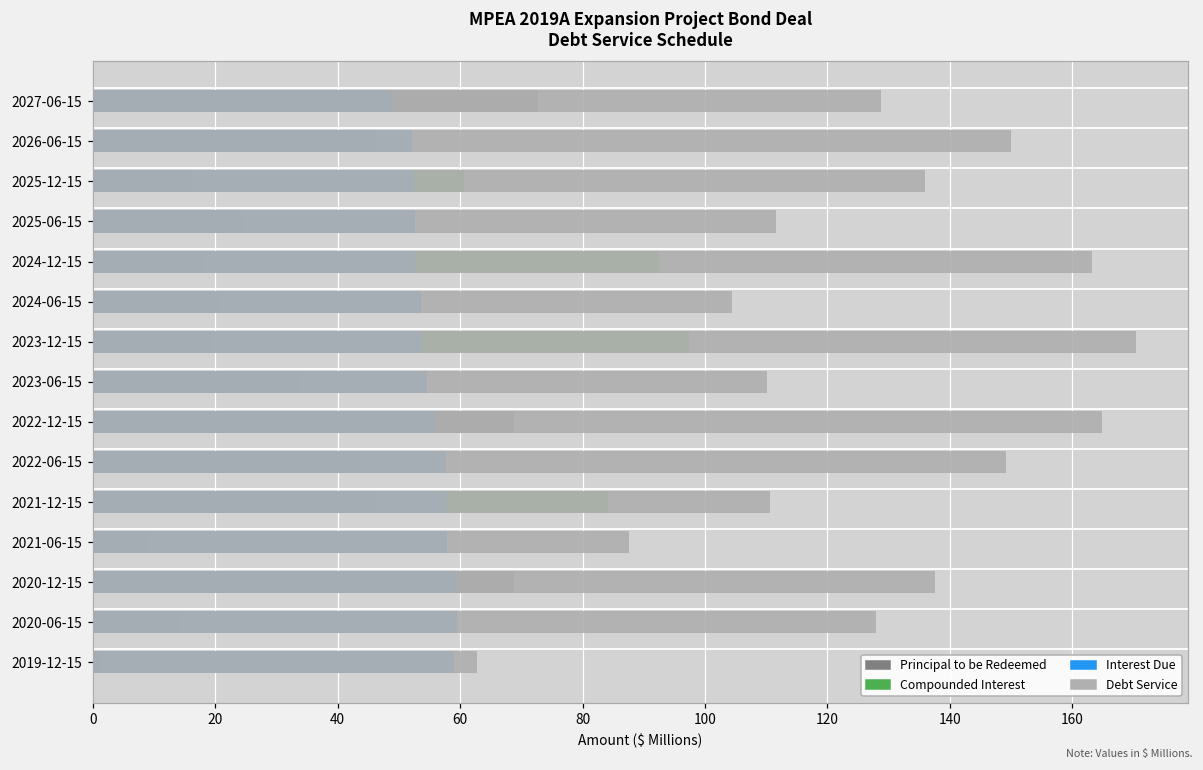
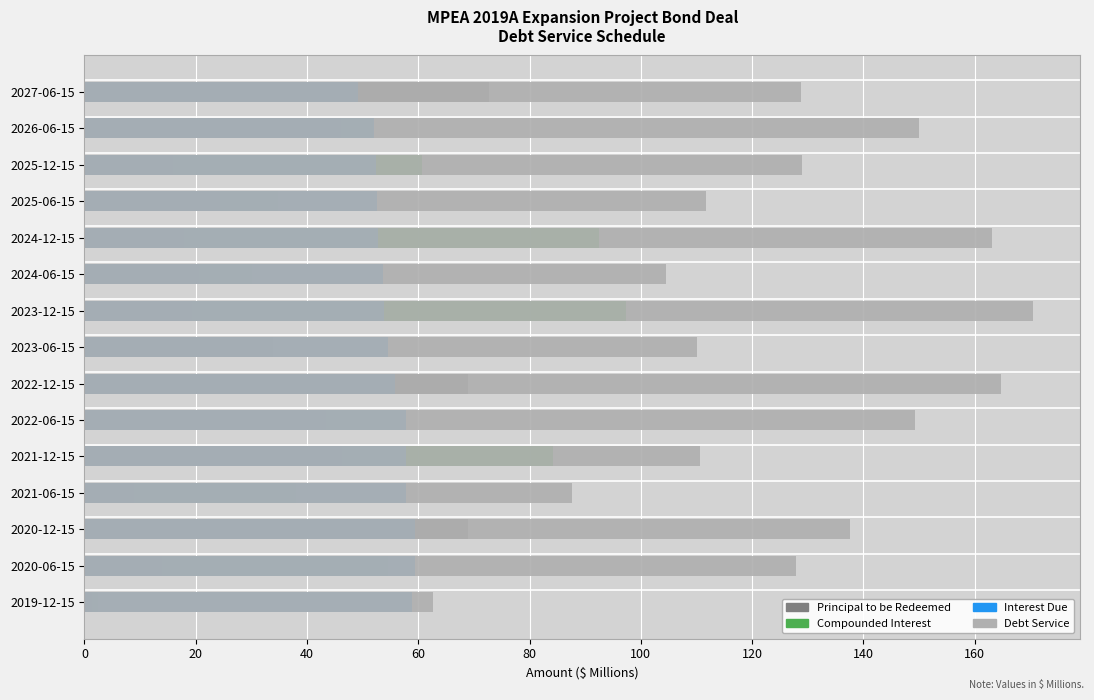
  {
    "Debt Service": {
      "2027-06-15": 129,
      "2026-06-15": 150,
-     "2025-12-15": 136,
+     "2025-12-15": 129,
      "2025-06-15": 112,
      "2024-12-15": 163,
      "2024-06-15": 104,
      "2023-12-15": 170,
      "2023-06-15": 110,
      "2022-12-15": 165,
      "2022-06-15": 149,
      "2021-12-15": 111,
      "2021-06-15": 88,
      "2020-12-15": 138,
      "2020-06-15": 128,
      "2019-12-15": 63
    }
  }
